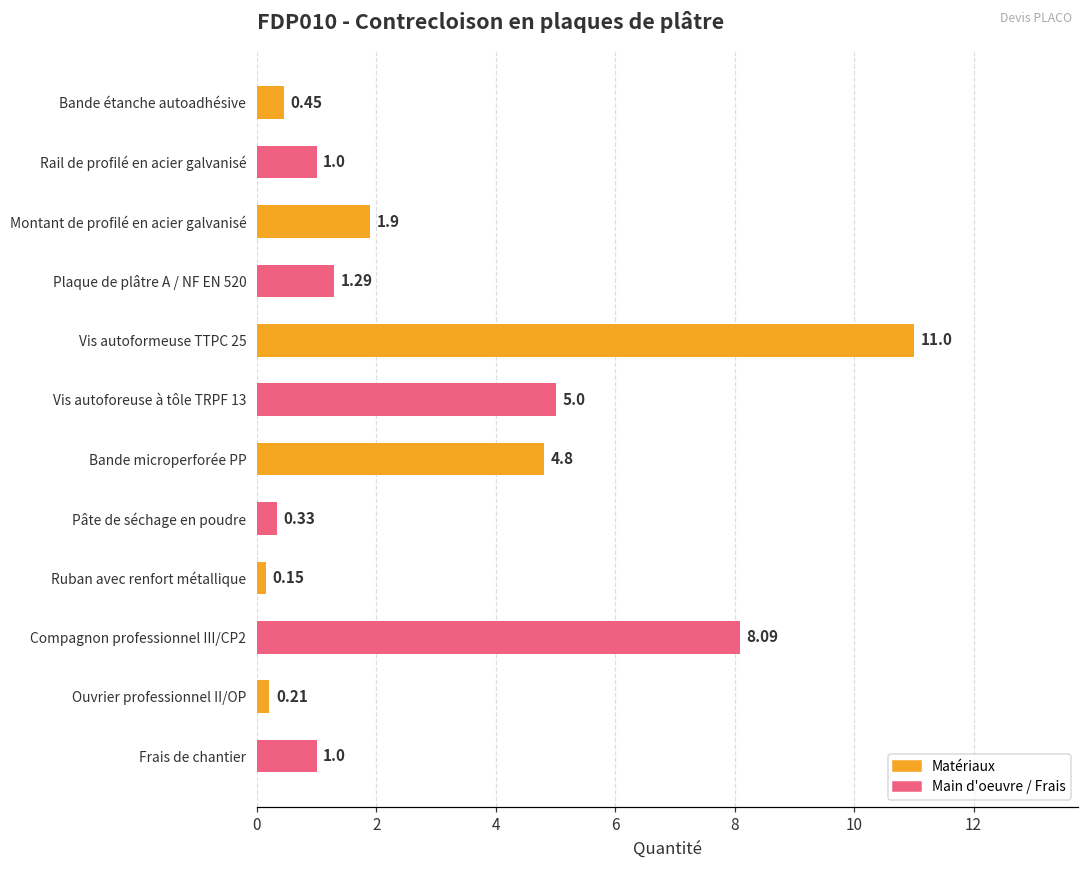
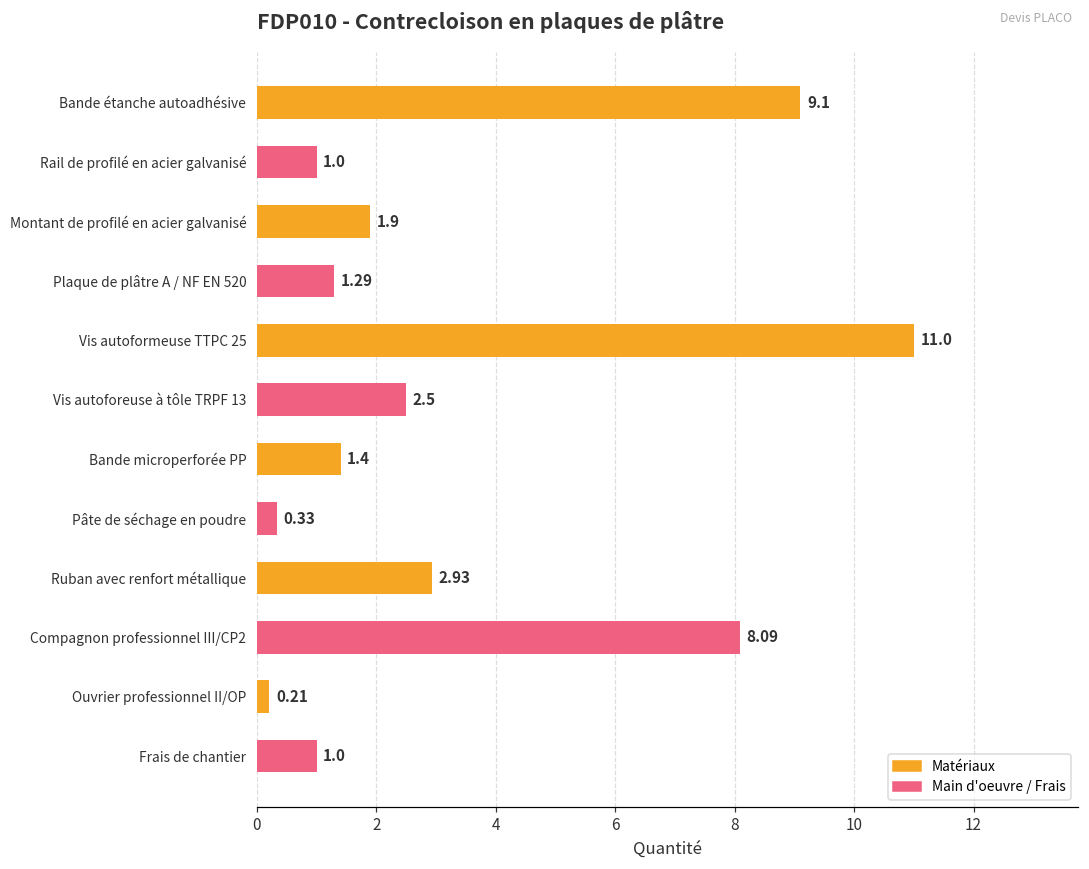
  {
-   "Bande étanche autoadhésive": 0.45,
+   "Bande étanche autoadhésive": 9.1,
    "Rail de profilé en acier galvanisé": 1.0,
    "Montant de profilé en acier galvanisé": 1.9,
    "Plaque de plâtre A / NF EN 520": 1.29,
    "Vis autoformeuse TTPC 25": 11.0,
-   "Vis autoforeuse à tôle TRPF 13": 5.0,
-   "Bande microperforée PP": 4.8,
+   "Vis autoforeuse à tôle TRPF 13": 2.5,
+   "Bande microperforée PP": 1.4,
    "Pâte de séchage en poudre": 0.33,
-   "Ruban avec renfort métallique": 0.15,
+   "Ruban avec renfort métallique": 2.93,
    "Compagnon professionnel III/CP2": 8.09,
    "Ouvrier professionnel II/OP": 0.21,
    "Frais de chantier": 1.0
  }
